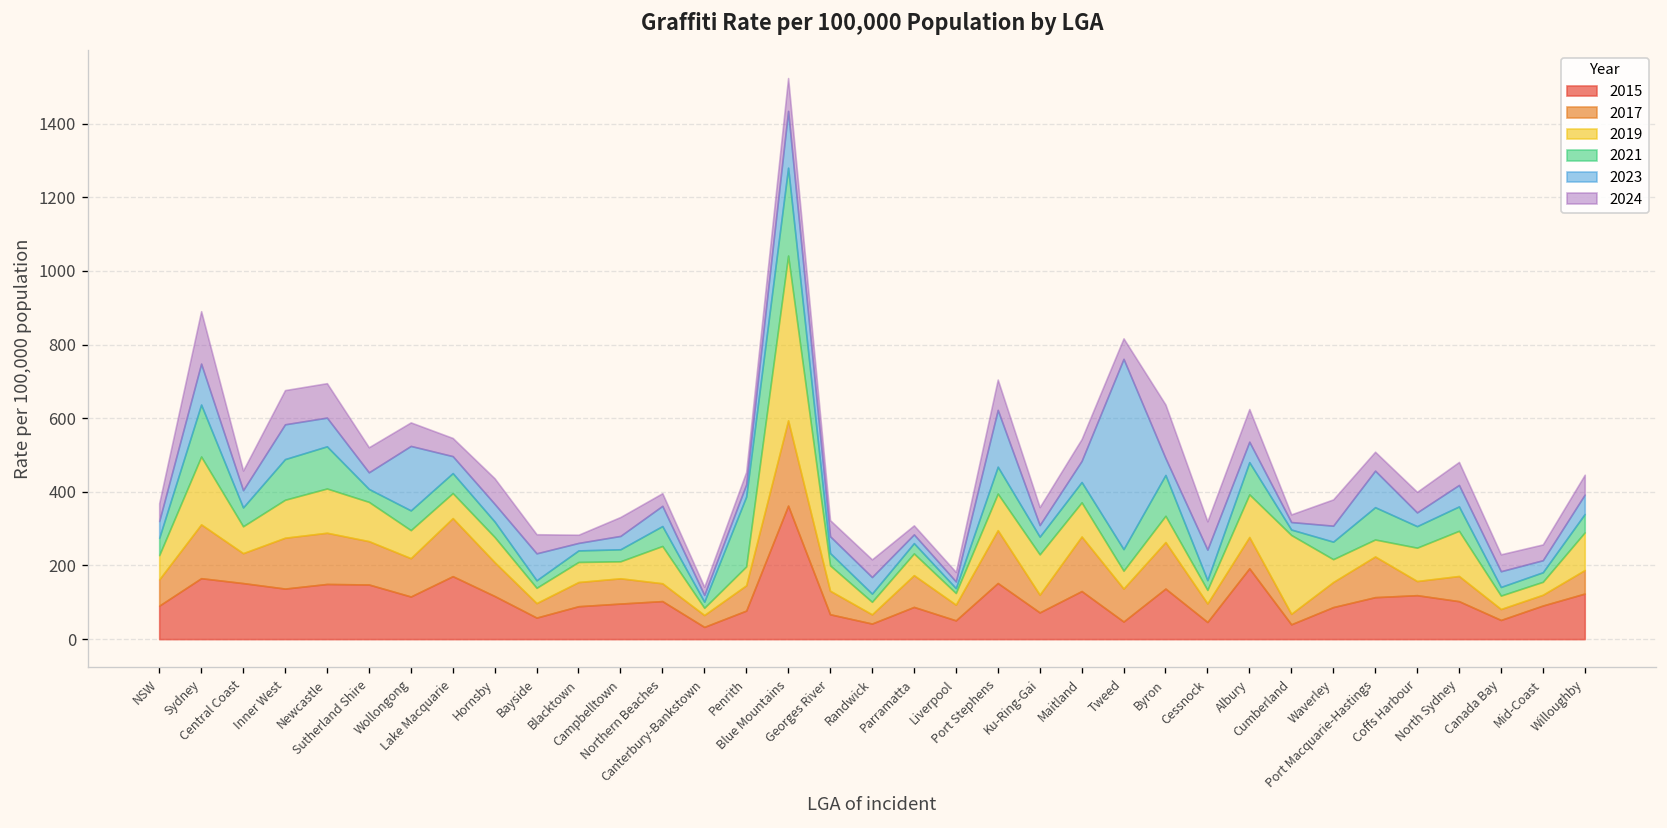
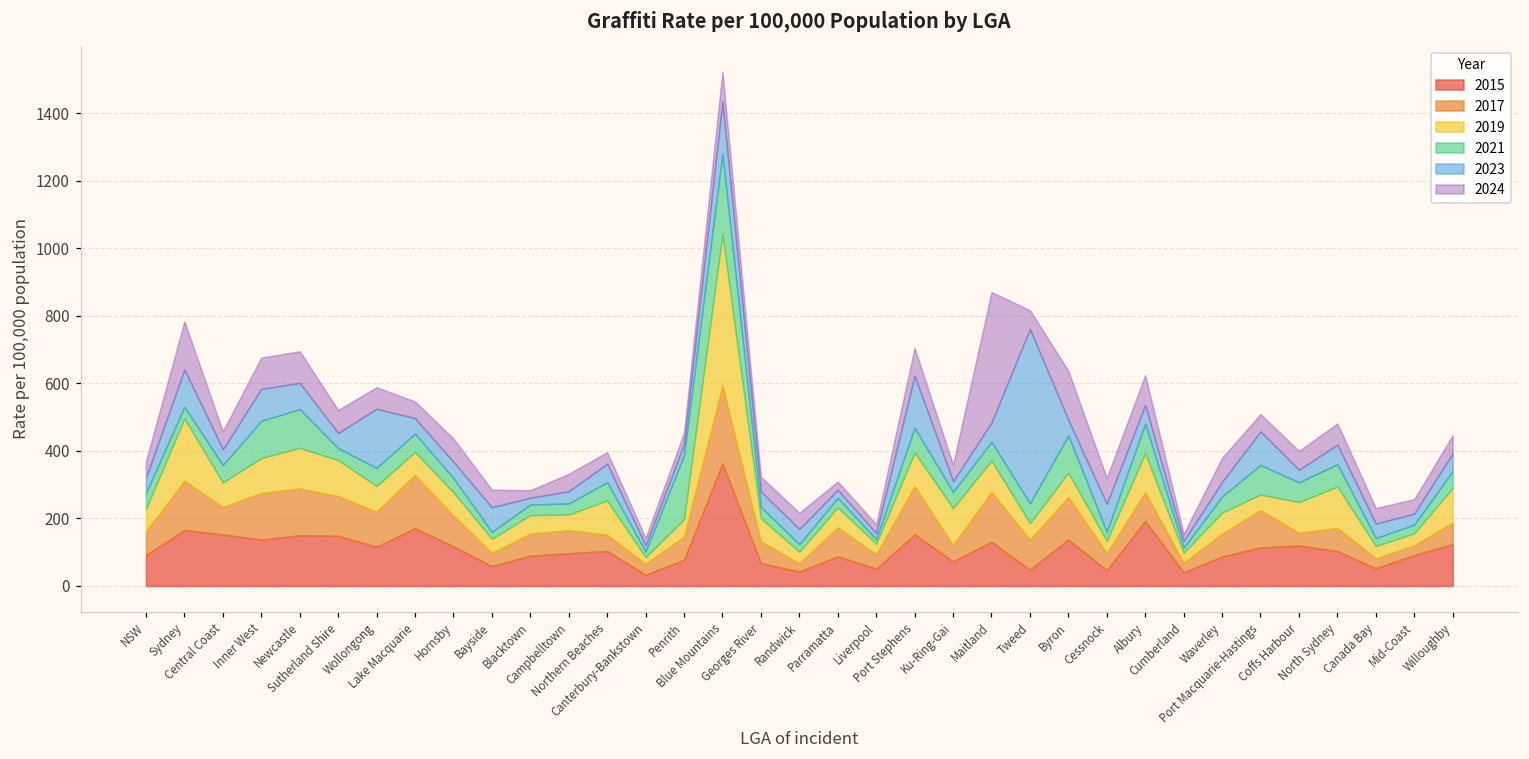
  {
    "2019": {
      "NSW": 70,
      "Sydney": 180,
      "Central Coast": 70,
      "Inner West": 100,
      "Newcastle": 120,
      "Sutherland Shire": 110,
      "Wollongong": 80,
      "Lake Macquarie": 70,
      "Hornsby": 70,
      "Bayside": 40,
      "Blacktown": 50,
      "Campbelltown": 50,
      "Northern Beaches": 100,
      "Canterbury-Bankstown": 20,
      "Penrith": 50,
      "Blue Mountains": 450,
      "Georges River": 70,
      "Randwick": 30,
      "Parramatta": 60,
      "Liverpool": 30,
      "Port Stephens": 100,
      "Ku-Ring-Gai": 110,
      "Maitland": 90,
      "Tweed": 50,
      "Byron": 70,
      "Cessnock": 40,
      "Albury": 120,
-     "Cumberland": 210,
+     "Cumberland": 30,
      "Waverley": 60,
      "Port Macquarie-Hastings": 50,
      "Coffs Harbour": 90,
      "North Sydney": 120,
      "Canada Bay": 40,
      "Mid-Coast": 40,
      "Willoughby": 100
    },
    "2021": {
      "NSW": 50,
-     "Sydney": 140,
+     "Sydney": 30,
      "Central Coast": 50,
      "Inner West": 110,
      "Newcastle": 110,
      "Sutherland Shire": 40,
      "Wollongong": 50,
      "Lake Macquarie": 50,
      "Hornsby": 40,
      "Bayside": 20,
      "Blacktown": 30,
      "Campbelltown": 30,
      "Northern Beaches": 50,
      "Canterbury-Bankstown": 20,
      "Penrith": 190,
      "Blue Mountains": 240,
      "Georges River": 30,
      "Randwick": 20,
      "Parramatta": 30,
      "Liverpool": 10,
      "Port Stephens": 70,
      "Ku-Ring-Gai": 50,
      "Maitland": 60,
      "Tweed": 60,
      "Byron": 110,
      "Cessnock": 30,
      "Albury": 90,
      "Cumberland": 10,
      "Waverley": 50,
      "Port Macquarie-Hastings": 90,
      "Coffs Harbour": 60,
      "North Sydney": 70,
      "Canada Bay": 20,
      "Mid-Coast": 30,
      "Willoughby": 50
    },
    "2023": {
      "NSW": 50,
      "Sydney": 110,
      "Central Coast": 50,
      "Inner West": 90,
      "Newcastle": 80,
      "Sutherland Shire": 50,
      "Wollongong": 180,
      "Lake Macquarie": 50,
      "Hornsby": 50,
      "Bayside": 70,
      "Blacktown": 20,
      "Campbelltown": 40,
      "Northern Beaches": 50,
      "Canterbury-Bankstown": 20,
      "Penrith": 30,
      "Blue Mountains": 150,
      "Georges River": 50,
      "Randwick": 50,
      "Parramatta": 20,
      "Liverpool": 20,
      "Port Stephens": 150,
      "Ku-Ring-Gai": 30,
      "Maitland": 60,
      "Tweed": 520,
      "Byron": 50,
      "Cessnock": 80,
      "Albury": 60,
      "Cumberland": 20,
      "Waverley": 40,
      "Port Macquarie-Hastings": 100,
      "Coffs Harbour": 40,
      "North Sydney": 60,
      "Canada Bay": 40,
      "Mid-Coast": 30,
      "Willoughby": 50
    },
    "2024": {
      "NSW": 50,
      "Sydney": 140,
      "Central Coast": 50,
      "Inner West": 90,
      "Newcastle": 90,
      "Sutherland Shire": 70,
      "Wollongong": 60,
      "Lake Macquarie": 50,
      "Hornsby": 70,
      "Bayside": 50,
      "Blacktown": 20,
      "Campbelltown": 50,
      "Northern Beaches": 30,
      "Canterbury-Bankstown": 20,
      "Penrith": 30,
      "Blue Mountains": 90,
      "Georges River": 40,
      "Randwick": 50,
      "Parramatta": 20,
      "Liverpool": 30,
      "Port Stephens": 80,
      "Ku-Ring-Gai": 50,
-     "Maitland": 60,
+     "Maitland": 390,
      "Tweed": 60,
      "Byron": 150,
      "Cessnock": 80,
      "Albury": 90,
      "Cumberland": 20,
      "Waverley": 70,
      "Port Macquarie-Hastings": 50,
      "Coffs Harbour": 60,
      "North Sydney": 60,
      "Canada Bay": 50,
      "Mid-Coast": 40,
      "Willoughby": 50
    }
  }
